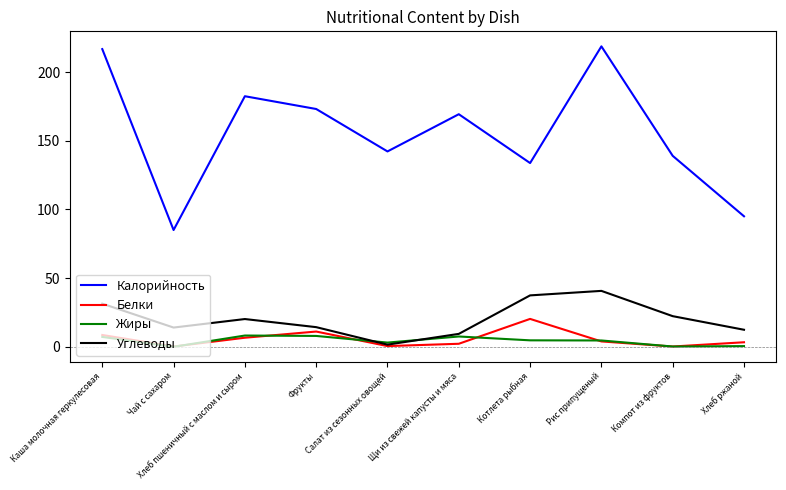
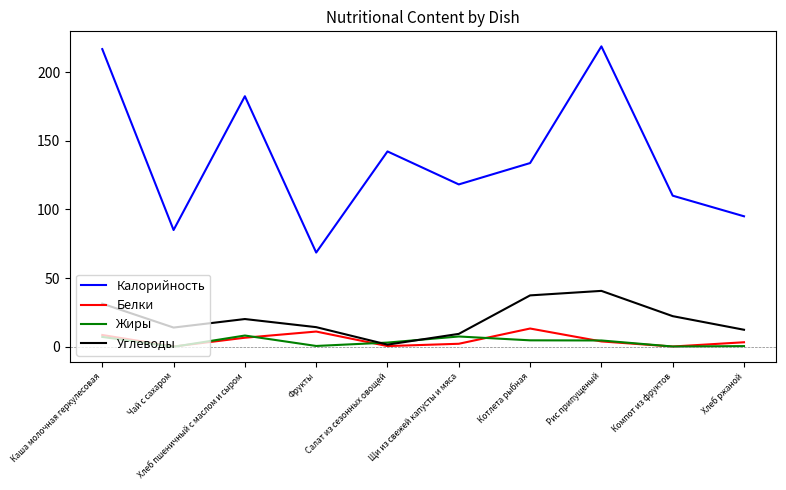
  {
    "Калорийность": {
      "Каша молочная геркулесовая": 217,
      "Чай с сахаром": 85,
      "Хлеб пшеничный с маслом и сыром": 182,
-     "Фрукты": 173,
+     "Фрукты": 69,
      "Салат из сезонных овощей": 142,
-     "Щи из свежей капусты и мяса": 169,
+     "Щи из свежей капусты и мяса": 118,
      "Котлета рыбная": 134,
      "Рис припущеный": 219,
-     "Компот из фруктов": 139,
+     "Компот из фруктов": 110,
      "Хлеб ржаной": 95
    },
    "Белки": {
      "Фрукты": 11,
      "Щи из свежей капусты и мяса": 2,
-     "Котлета рыбная": 20,
+     "Котлета рыбная": 13,
      "Хлеб ржаной": 3
    },
    "Жиры": {
-     "Фрукты": 8,
+     "Фрукты": 1,
      "Щи из свежей капусты и мяса": 8,
      "Котлета рыбная": 5,
      "Хлеб ржаной": 1
    },
    "Углеводы": {
      "Хлеб пшеничный с маслом и сыром": 20,
      "Фрукты": 14,
      "Щи из свежей капусты и мяса": 9,
      "Котлета рыбная": 37,
      "Рис припущеный": 41,
      "Компот из фруктов": 22,
      "Хлеб ржаной": 12
    }
  }
